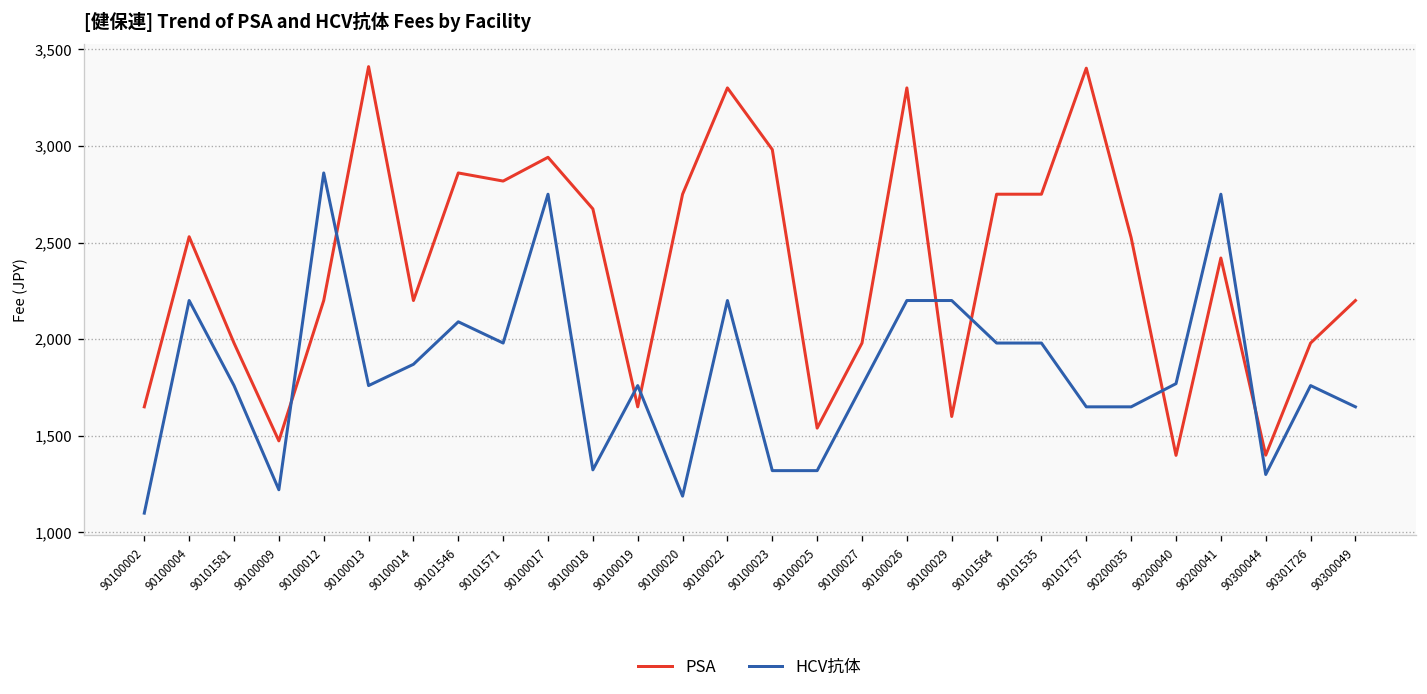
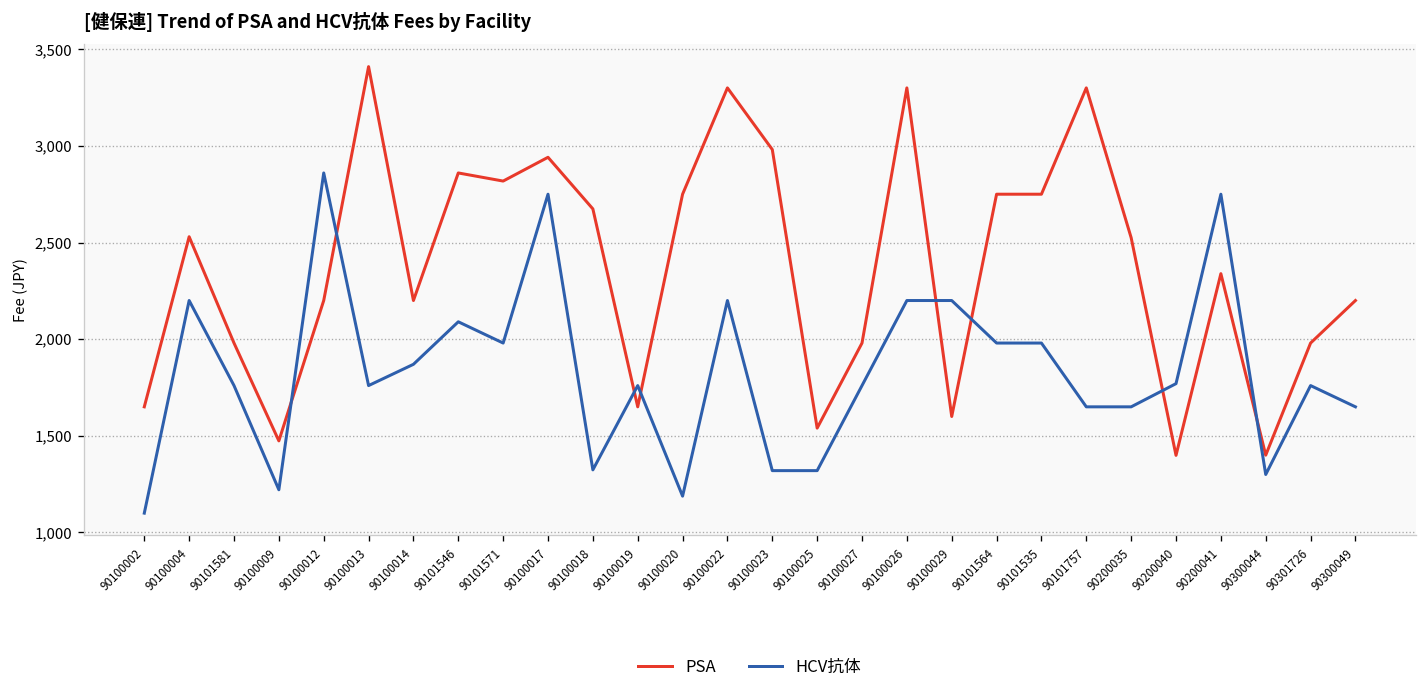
  {
    "PSA": {
      "90100002": "1,650",
      "90100004": "2,530",
      "90101581": "1,980",
      "90100009": "1,470",
      "90100012": "2,200",
      "90100013": "3,410",
      "90100014": "2,200",
      "90101546": "2,860",
      "90101571": "2,820",
      "90100017": "2,940",
      "90100018": "2,670",
      "90100019": "1,650",
      "90100020": "2,750",
      "90100022": "3,300",
      "90100023": "2,980",
      "90100025": "1,540",
      "90100027": "1,980",
      "90100026": "3,300",
      "90100029": "1,600",
      "90101564": "2,750",
      "90101535": "2,750",
-     "90101757": "3,400",
+     "90101757": "3,300",
      "90200035": "2,530",
      "90200040": "1,400",
-     "90200041": "2,420",
+     "90200041": "2,340",
      "90300044": "1,400",
      "90301726": "1,980",
      "90300049": "2,200"
    },
    "HCV抗体": {
      "90100002": "1,100",
      "90100004": "2,200",
      "90101581": "1,760",
      "90100009": "1,220",
      "90100012": "2,860",
      "90100013": "1,760",
      "90100014": "1,870",
      "90101546": "2,090",
      "90101571": "1,980",
      "90100017": "2,750",
      "90100018": "1,320",
      "90100019": "1,760",
      "90100020": "1,190",
      "90100022": "2,200",
      "90100023": "1,320",
      "90100025": "1,320",
      "90100027": "1,760",
      "90100026": "2,200",
      "90100029": "2,200",
      "90101564": "1,980",
      "90101535": "1,980",
      "90101757": "1,650",
      "90200035": "1,650",
      "90200040": "1,770",
      "90200041": "2,750",
      "90300044": "1,300",
      "90301726": "1,760",
      "90300049": "1,650"
    }
  }
